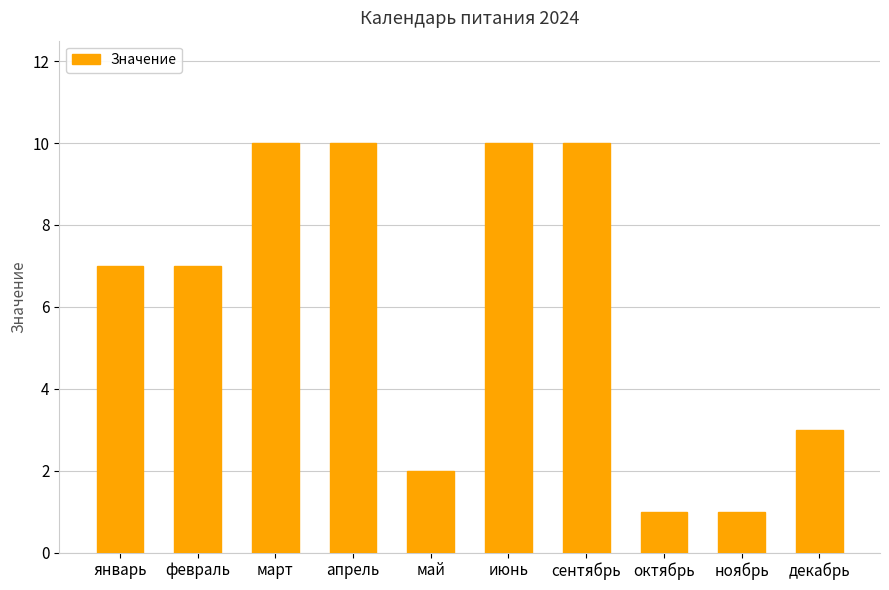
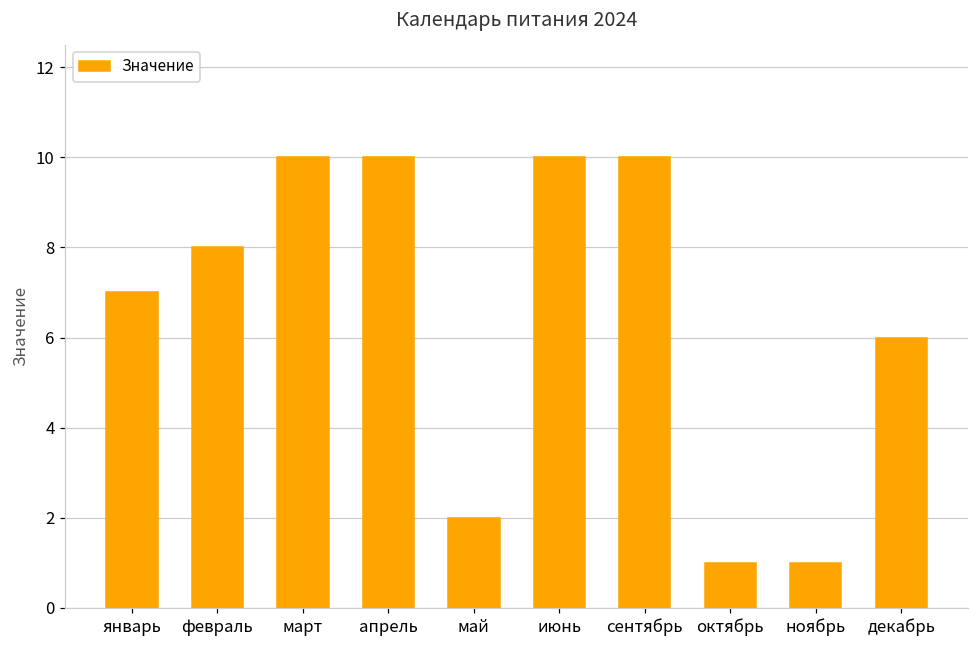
  {
    "январь": 7,
-   "февраль": 7,
+   "февраль": 8,
    "март": 10,
    "апрель": 10,
    "май": 2,
    "июнь": 10,
    "сентябрь": 10,
    "октябрь": 1,
    "ноябрь": 1,
-   "декабрь": 3
+   "декабрь": 6
  }
